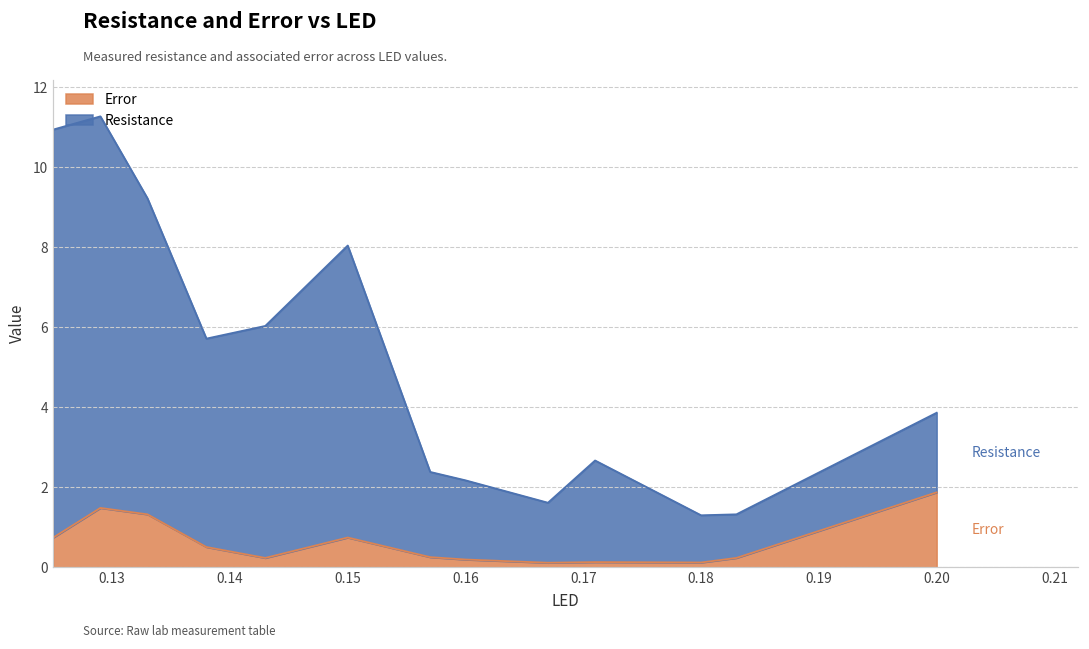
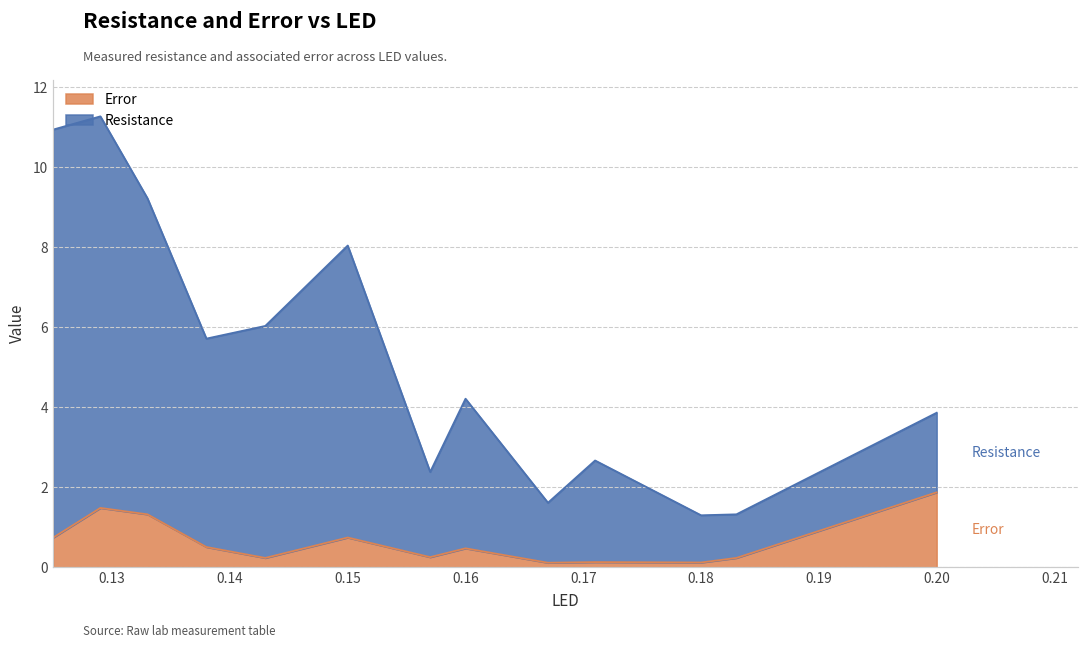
  {
    "Error": {
      "0.15": 0.7,
-     "0.16": 0.2,
+     "0.16": 0.5,
      "0.18": 0.1,
      "0.20": 1.9
    },
    "Resistance": {
      "0.15": 7.3,
-     "0.16": 2.0,
+     "0.16": 3.7,
      "0.18": 1.2,
      "0.20": 2.0
    }
  }
